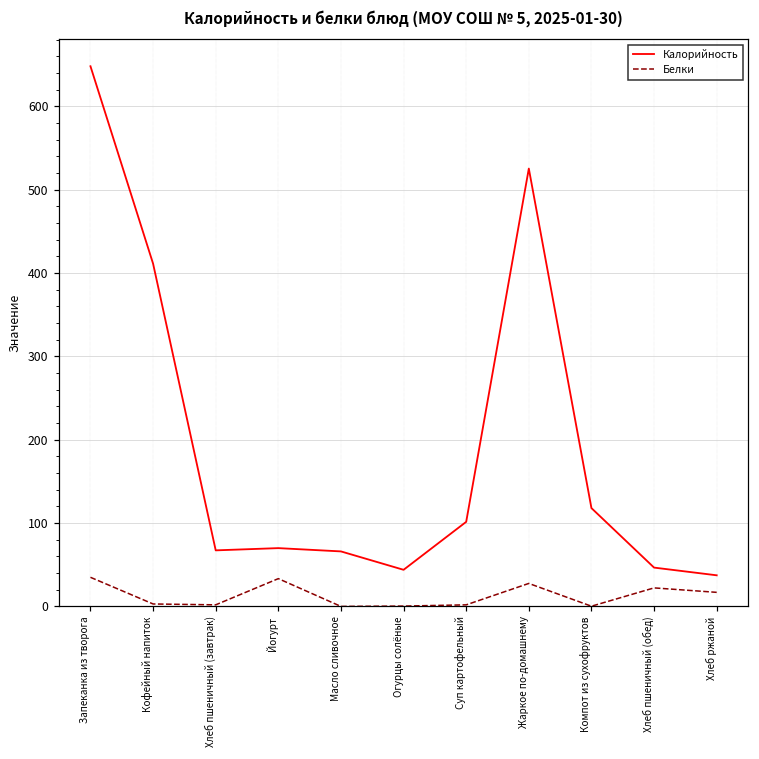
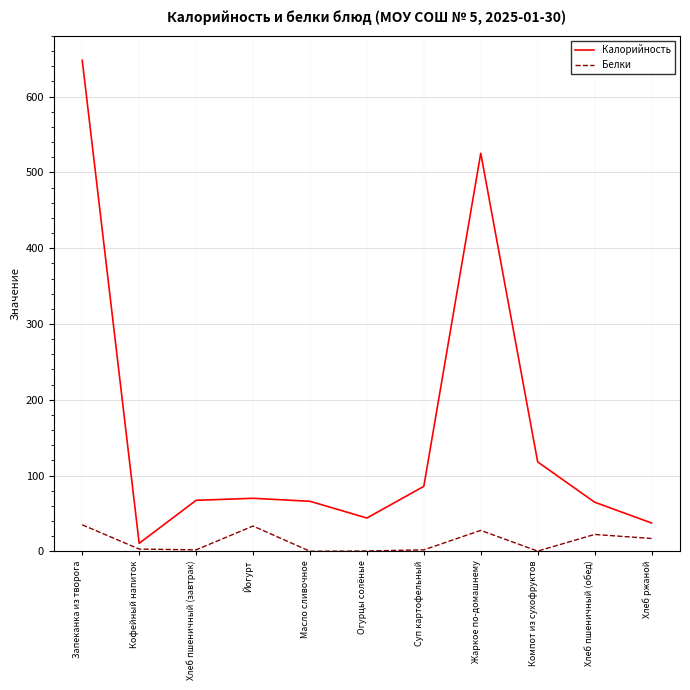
  {
    "Калорийность": {
      "Запеканка из творога": 650,
-     "Кофейный напиток": 410,
+     "Кофейный напиток": 10,
      "Хлеб пшеничный (завтрак)": 70,
      "Йогурт": 70,
      "Масло сливочное": 70,
      "Огурцы солёные": 40,
-     "Суп картофельный": 100,
+     "Суп картофельный": 90,
      "Жаркое по-домашнему": 530,
      "Компот из сухофруктов": 120,
-     "Хлеб пшеничный (обед)": 50,
+     "Хлеб пшеничный (обед)": 60,
      "Хлеб ржаной": 40
    },
    "Белки": {
      "Запеканка из творога": 40,
      "Кофейный напиток": 0,
      "Хлеб пшеничный (завтрак)": 0,
      "Йогурт": 30,
      "Масло сливочное": 0,
      "Огурцы солёные": 0,
      "Суп картофельный": 0,
      "Жаркое по-домашнему": 30,
      "Компот из сухофруктов": 0,
      "Хлеб пшеничный (обед)": 20,
      "Хлеб ржаной": 20
    }
  }
